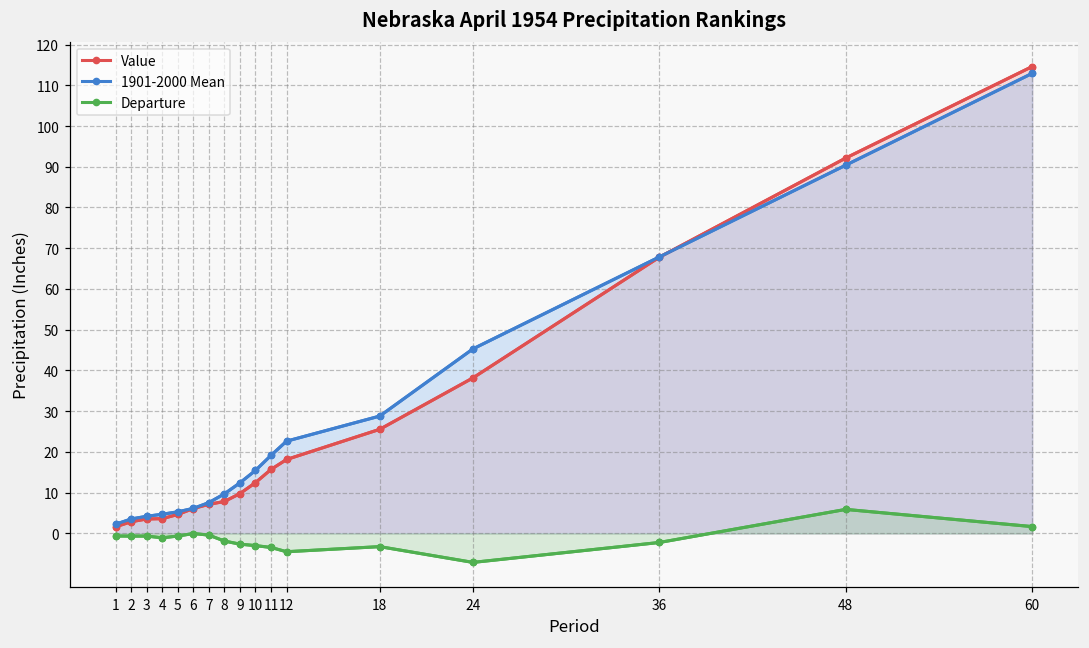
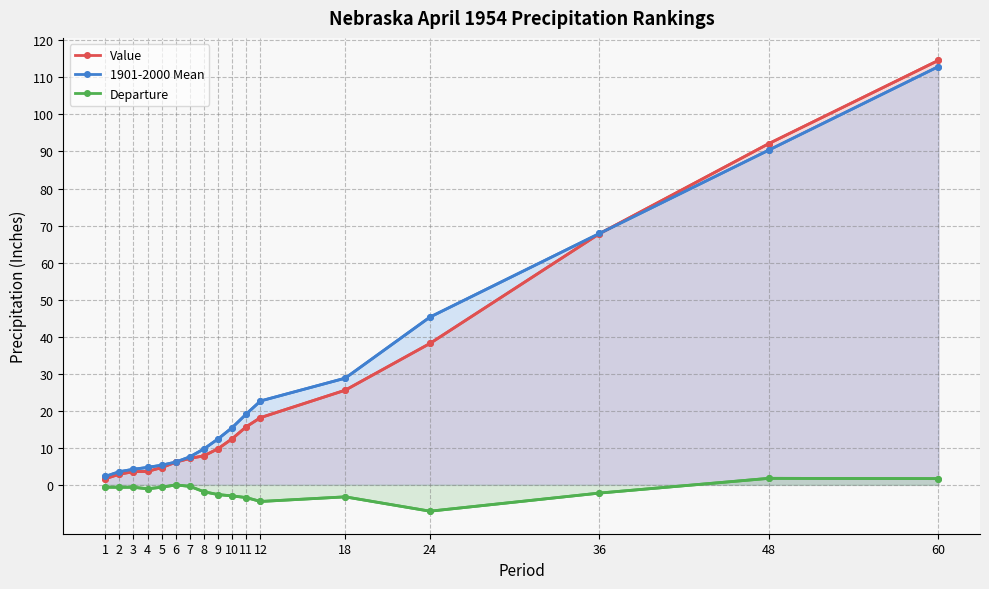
  {
    "Departure": {
-     "48": 6
+     "48": 2
    }
  }
